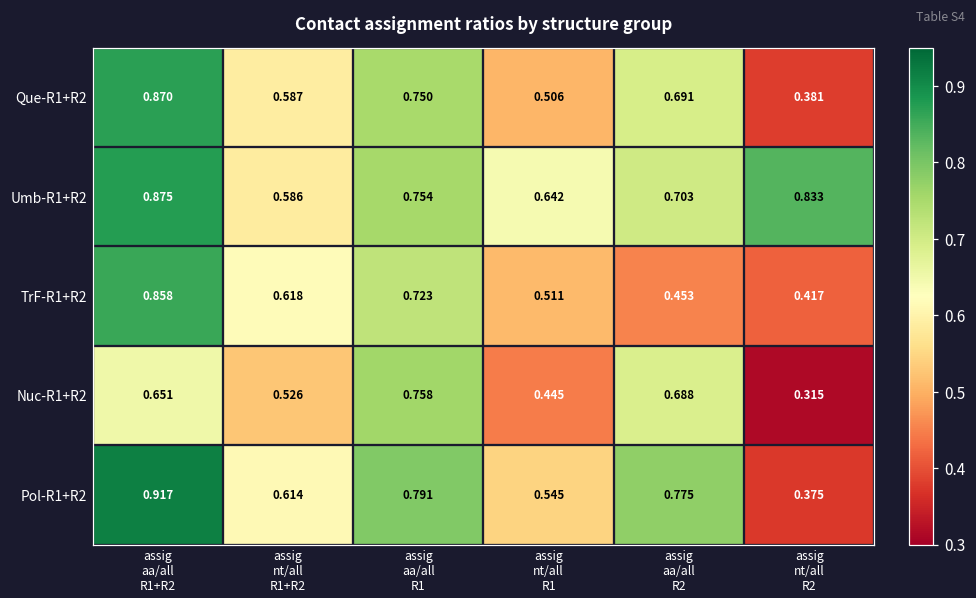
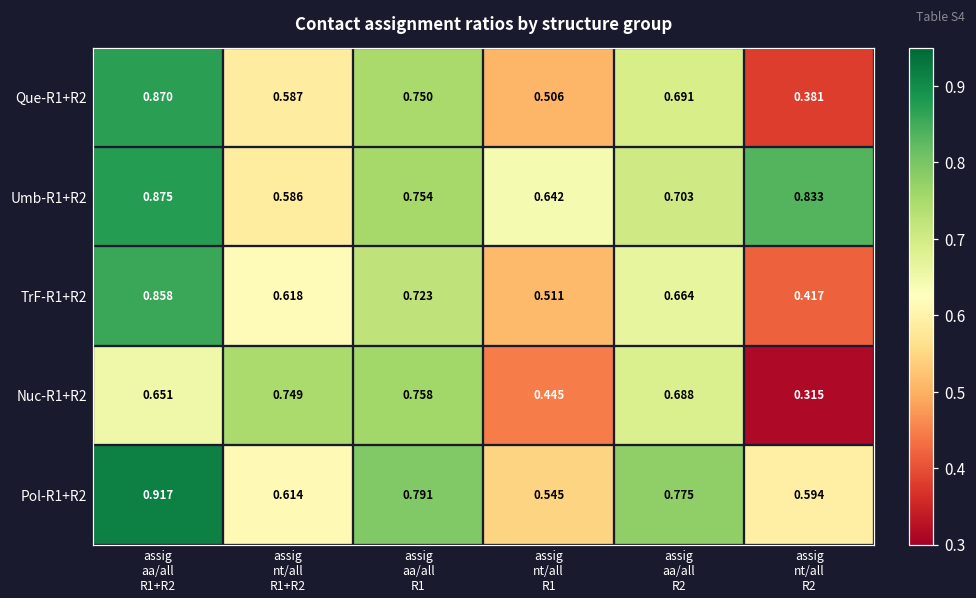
  {
    "Que-R1+R2": {
      "assig aa/all R1+R2": 0.870,
      "assig nt/all R1+R2": 0.587,
      "assig aa/all R1": 0.750,
      "assig nt/all R1": 0.506,
      "assig aa/all R2": 0.691,
      "assig nt/all R2": 0.381
    },
    "Umb-R1+R2": {
      "assig aa/all R1+R2": 0.875,
      "assig nt/all R1+R2": 0.586,
      "assig aa/all R1": 0.754,
      "assig nt/all R1": 0.642,
      "assig aa/all R2": 0.703,
      "assig nt/all R2": 0.833
    },
    "TrF-R1+R2": {
      "assig aa/all R1+R2": 0.858,
      "assig nt/all R1+R2": 0.618,
      "assig aa/all R1": 0.723,
      "assig nt/all R1": 0.511,
-     "assig aa/all R2": 0.453,
+     "assig aa/all R2": 0.664,
      "assig nt/all R2": 0.417
    },
    "Nuc-R1+R2": {
      "assig aa/all R1+R2": 0.651,
-     "assig nt/all R1+R2": 0.526,
+     "assig nt/all R1+R2": 0.749,
      "assig aa/all R1": 0.758,
      "assig nt/all R1": 0.445,
      "assig aa/all R2": 0.688,
      "assig nt/all R2": 0.315
    },
    "Pol-R1+R2": {
      "assig aa/all R1+R2": 0.917,
      "assig nt/all R1+R2": 0.614,
      "assig aa/all R1": 0.791,
      "assig nt/all R1": 0.545,
      "assig aa/all R2": 0.775,
-     "assig nt/all R2": 0.375
+     "assig nt/all R2": 0.594
    }
  }
